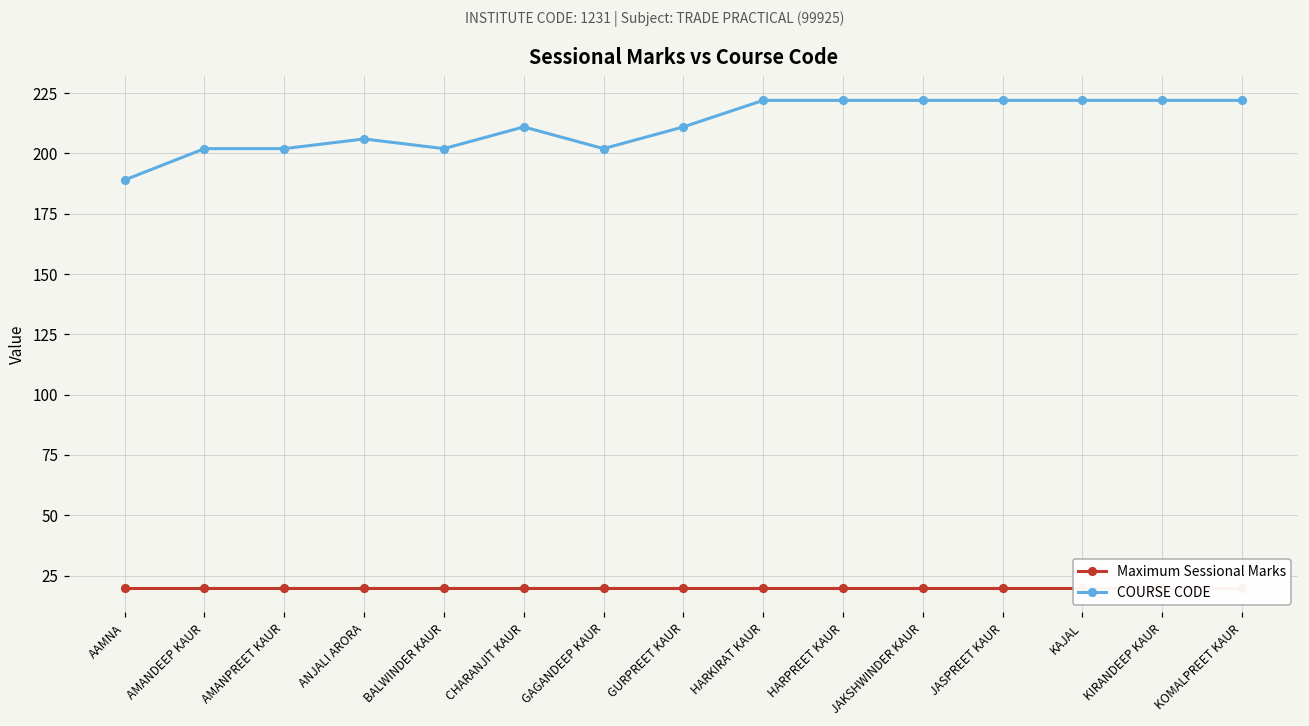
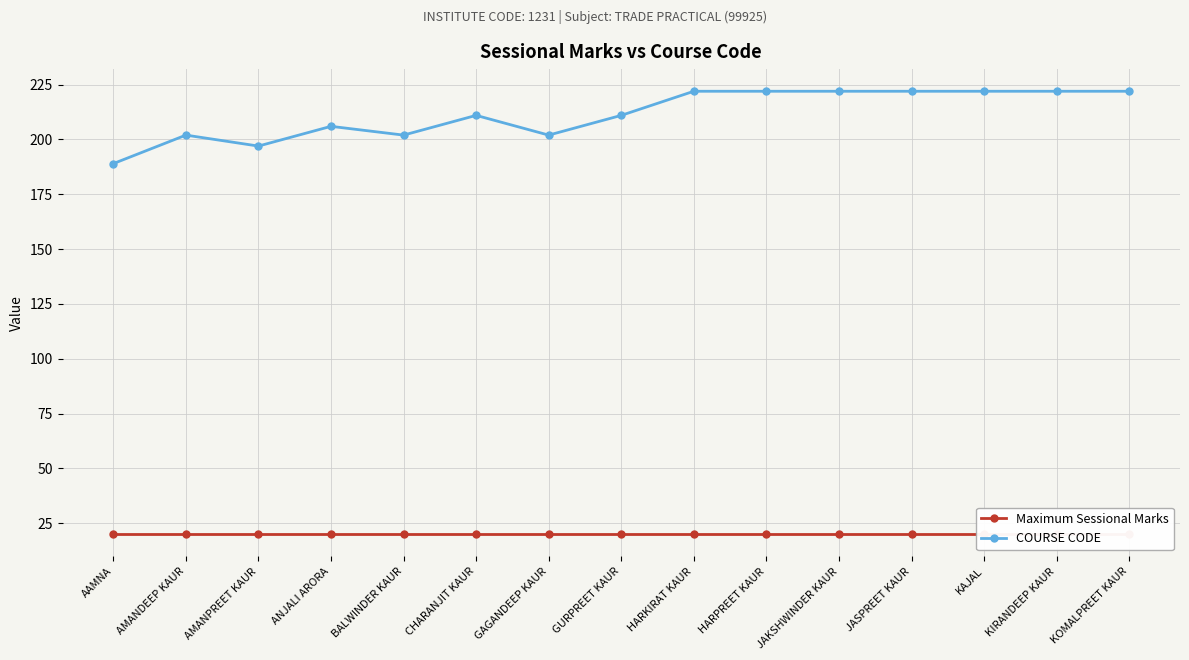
  {
    "Maximum Sessional Marks": {
      "AAMNA": 20,
      "AMANDEEP KAUR": 20,
      "AMANPREET KAUR": 20,
      "ANJALI ARORA": 20,
      "BALWINDER KAUR": 20,
      "CHARANJIT KAUR": 20,
      "GAGANDEEP KAUR": 20,
      "GURPREET KAUR": 20,
      "HARKIRAT KAUR": 20,
      "HARPREET KAUR": 20,
      "JAKSHWINDER KAUR": 20,
      "JASPREET KAUR": 20
    },
    "COURSE CODE": {
      "AAMNA": 189,
      "AMANDEEP KAUR": 202,
-     "AMANPREET KAUR": 202,
+     "AMANPREET KAUR": 197,
      "ANJALI ARORA": 206,
      "BALWINDER KAUR": 202,
      "CHARANJIT KAUR": 211,
      "GAGANDEEP KAUR": 202,
      "GURPREET KAUR": 211,
      "HARKIRAT KAUR": 222,
      "HARPREET KAUR": 222,
      "JAKSHWINDER KAUR": 222,
      "JASPREET KAUR": 222,
      "KAJAL": 222,
      "KIRANDEEP KAUR": 222,
      "KOMALPREET KAUR": 222
    }
  }
